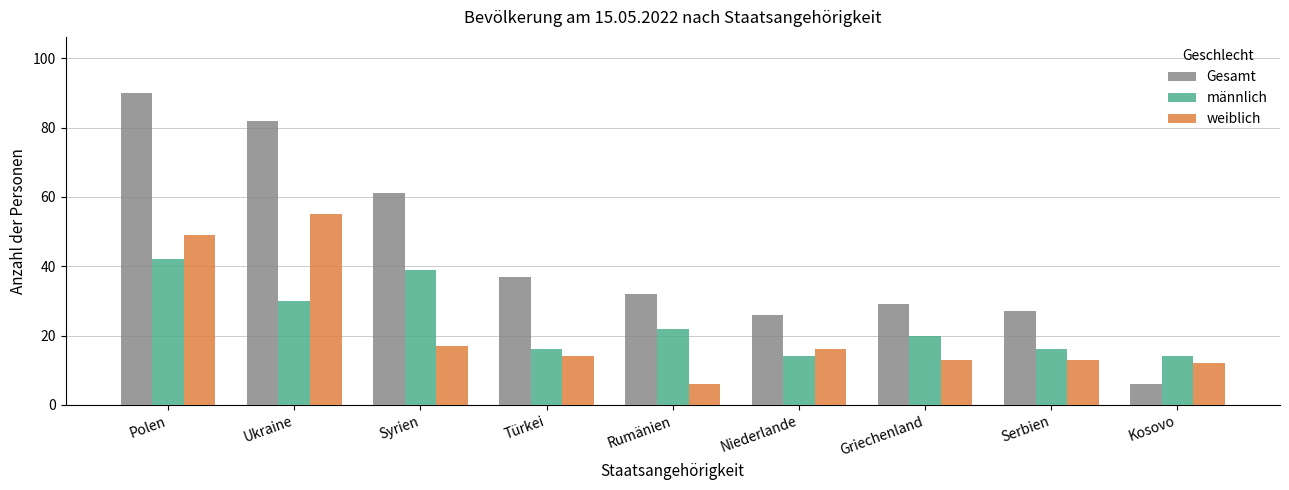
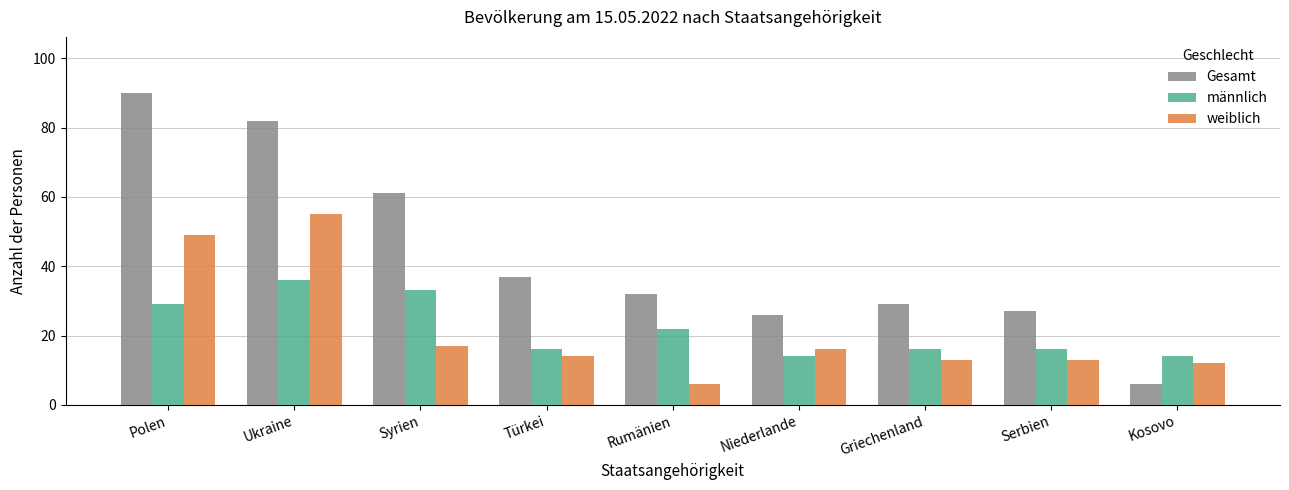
  {
    "Gesamt": {
      "Polen": 90,
      "Ukraine": 82,
      "Syrien": 61,
      "Türkei": 37,
      "Rumänien": 32,
      "Niederlande": 26,
      "Griechenland": 29,
      "Serbien": 27,
      "Kosovo": 6
    },
    "männlich": {
-     "Polen": 42,
-     "Ukraine": 30,
-     "Syrien": 39,
+     "Polen": 29,
+     "Ukraine": 36,
+     "Syrien": 33,
      "Türkei": 16,
      "Rumänien": 22,
      "Niederlande": 14,
-     "Griechenland": 20,
+     "Griechenland": 16,
      "Serbien": 16,
      "Kosovo": 14
    },
    "weiblich": {
      "Polen": 49,
      "Ukraine": 55,
      "Syrien": 17,
      "Türkei": 14,
      "Rumänien": 6,
      "Niederlande": 16,
      "Griechenland": 13,
      "Serbien": 13,
      "Kosovo": 12
    }
  }
